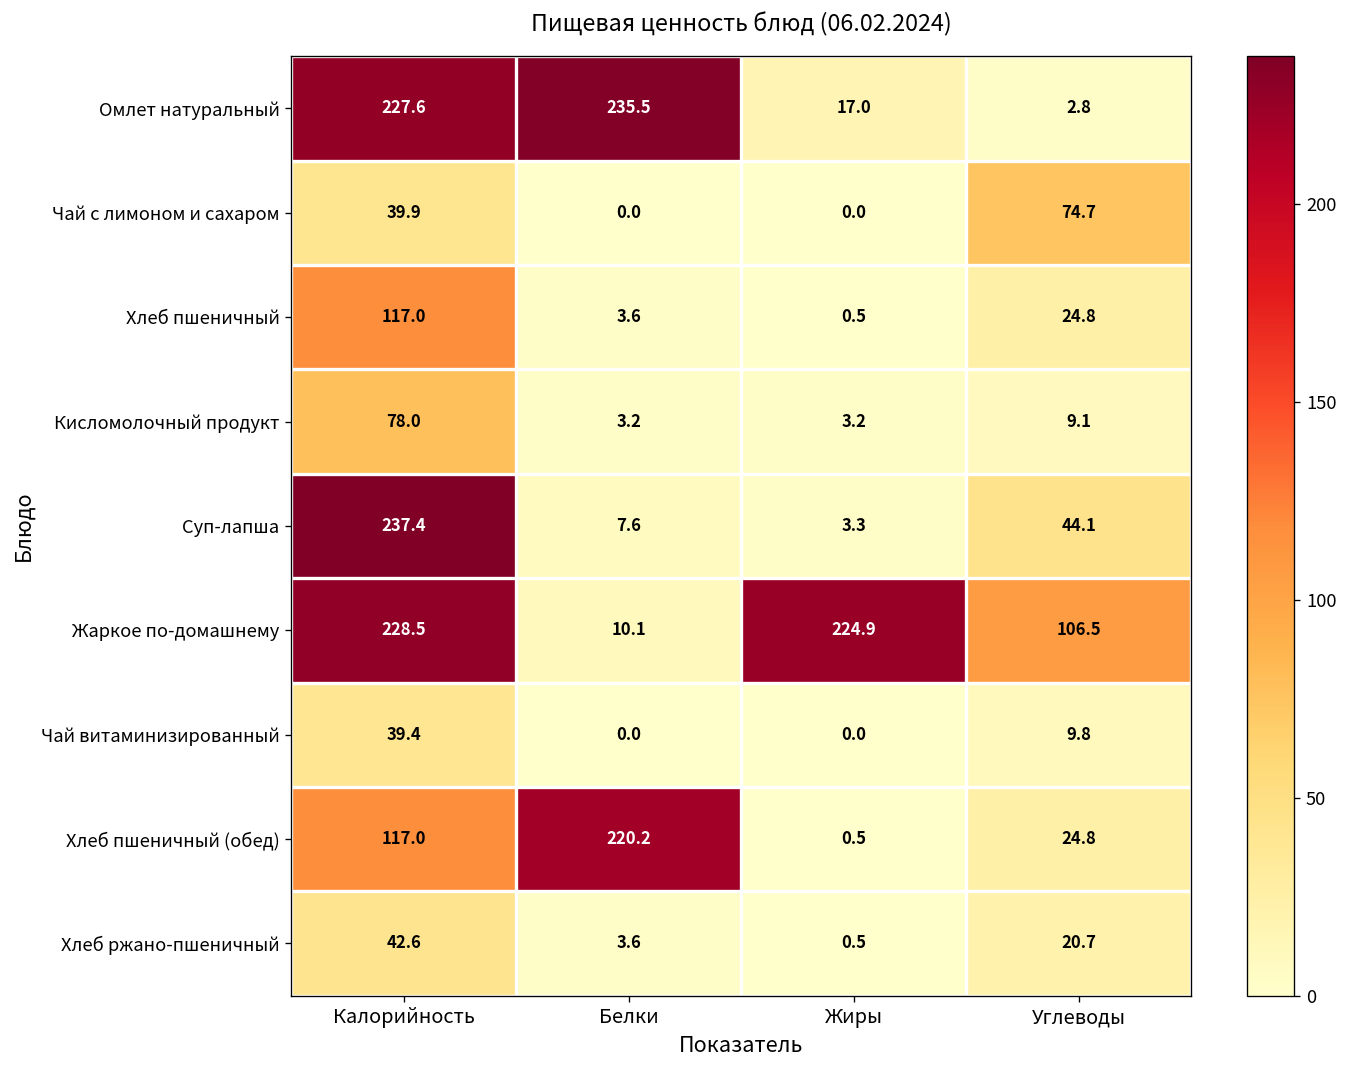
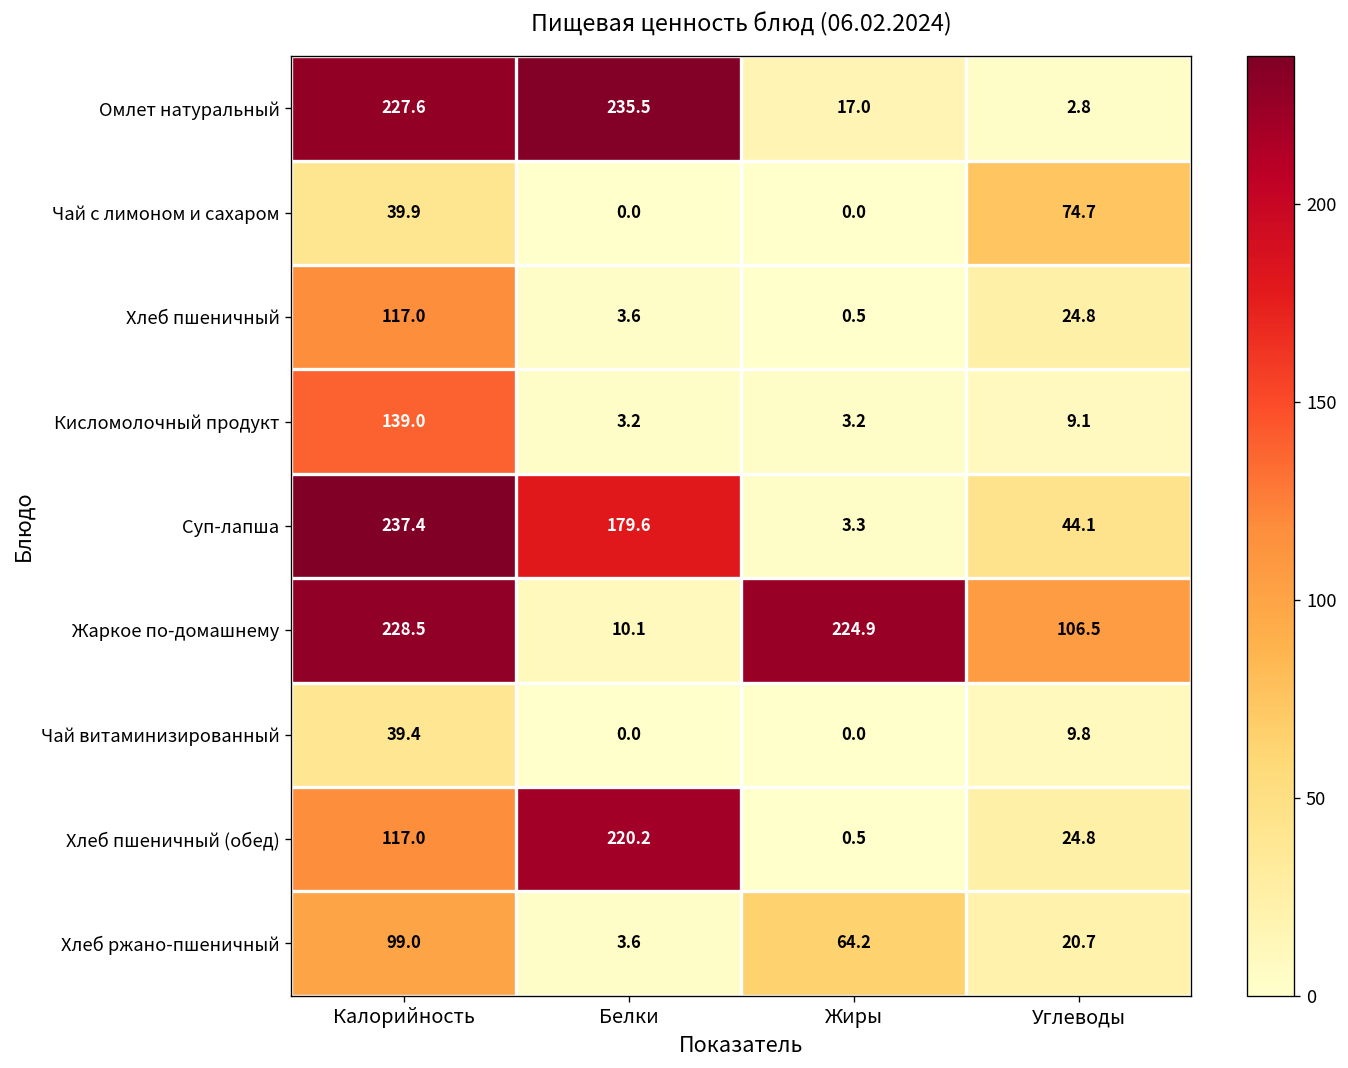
  {
    "Омлет натуральный": {
      "Калорийность": 227.6,
      "Белки": 235.5,
      "Жиры": 17.0,
      "Углеводы": 2.8
    },
    "Чай с лимоном и сахаром": {
      "Калорийность": 39.9,
      "Белки": 0.0,
      "Жиры": 0.0,
      "Углеводы": 74.7
    },
    "Хлеб пшеничный": {
      "Калорийность": 117.0,
      "Белки": 3.6,
      "Жиры": 0.5,
      "Углеводы": 24.8
    },
    "Кисломолочный продукт": {
-     "Калорийность": 78.0,
+     "Калорийность": 139.0,
      "Белки": 3.2,
      "Жиры": 3.2,
      "Углеводы": 9.1
    },
    "Суп-лапша": {
      "Калорийность": 237.4,
-     "Белки": 7.6,
+     "Белки": 179.6,
      "Жиры": 3.3,
      "Углеводы": 44.1
    },
    "Жаркое по-домашнему": {
      "Калорийность": 228.5,
      "Белки": 10.1,
      "Жиры": 224.9,
      "Углеводы": 106.5
    },
    "Чай витаминизированный": {
      "Калорийность": 39.4,
      "Белки": 0.0,
      "Жиры": 0.0,
      "Углеводы": 9.8
    },
    "Хлеб пшеничный (обед)": {
      "Калорийность": 117.0,
      "Белки": 220.2,
      "Жиры": 0.5,
      "Углеводы": 24.8
    },
    "Хлеб ржано-пшеничный": {
-     "Калорийность": 42.6,
+     "Калорийность": 99.0,
      "Белки": 3.6,
-     "Жиры": 0.5,
+     "Жиры": 64.2,
      "Углеводы": 20.7
    }
  }
